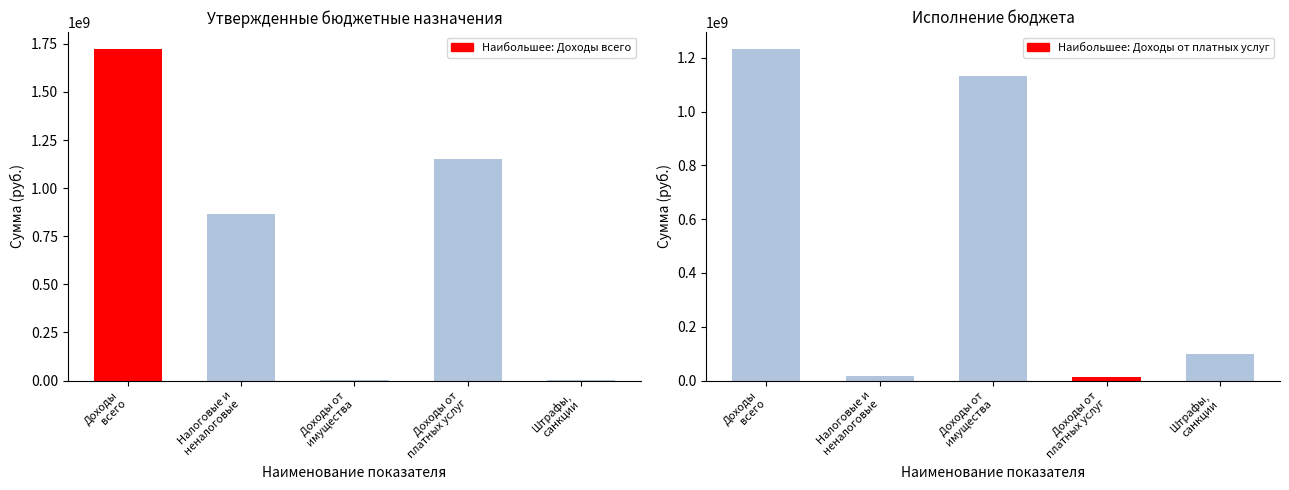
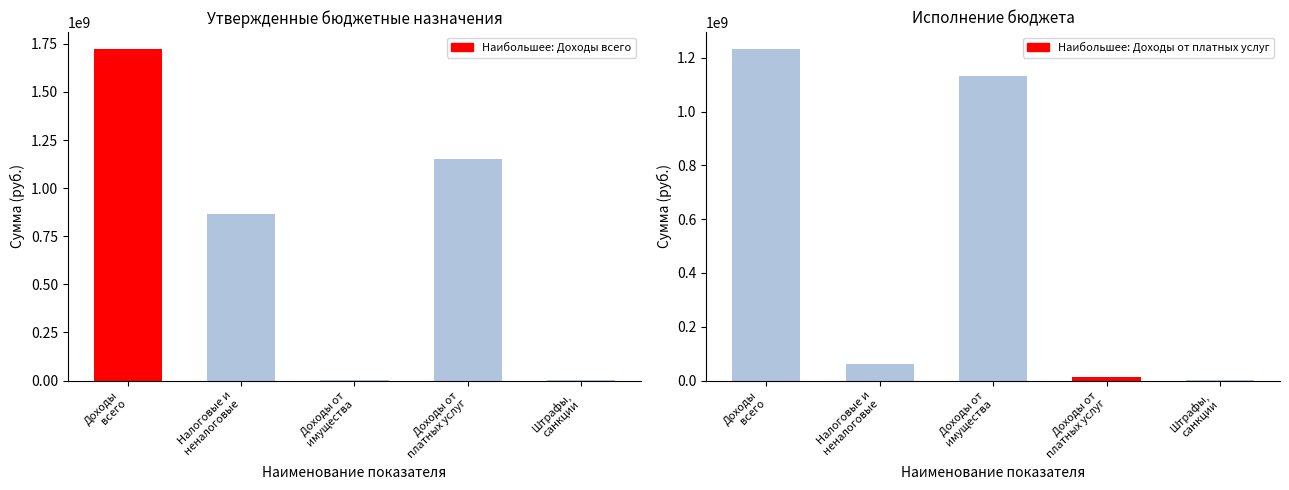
  {
    "Утвержденные бюджетные назначения": {
      "Доходы всего": 1730000000,
      "Налоговые и неналоговые": 860000000,
      "Доходы от платных услуг": 1150000000
    },
    "Исполнение бюджета": {
      "Доходы всего": 1230000000,
-     "Налоговые и неналоговые": 20000000,
+     "Налоговые и неналоговые": 60000000,
      "Доходы от имущества": 1130000000,
      "Доходы от платных услуг": 10000000,
-     "Штрафы, санкции": 100000000
+     "Штрафы, санкции": 0
    }
  }
